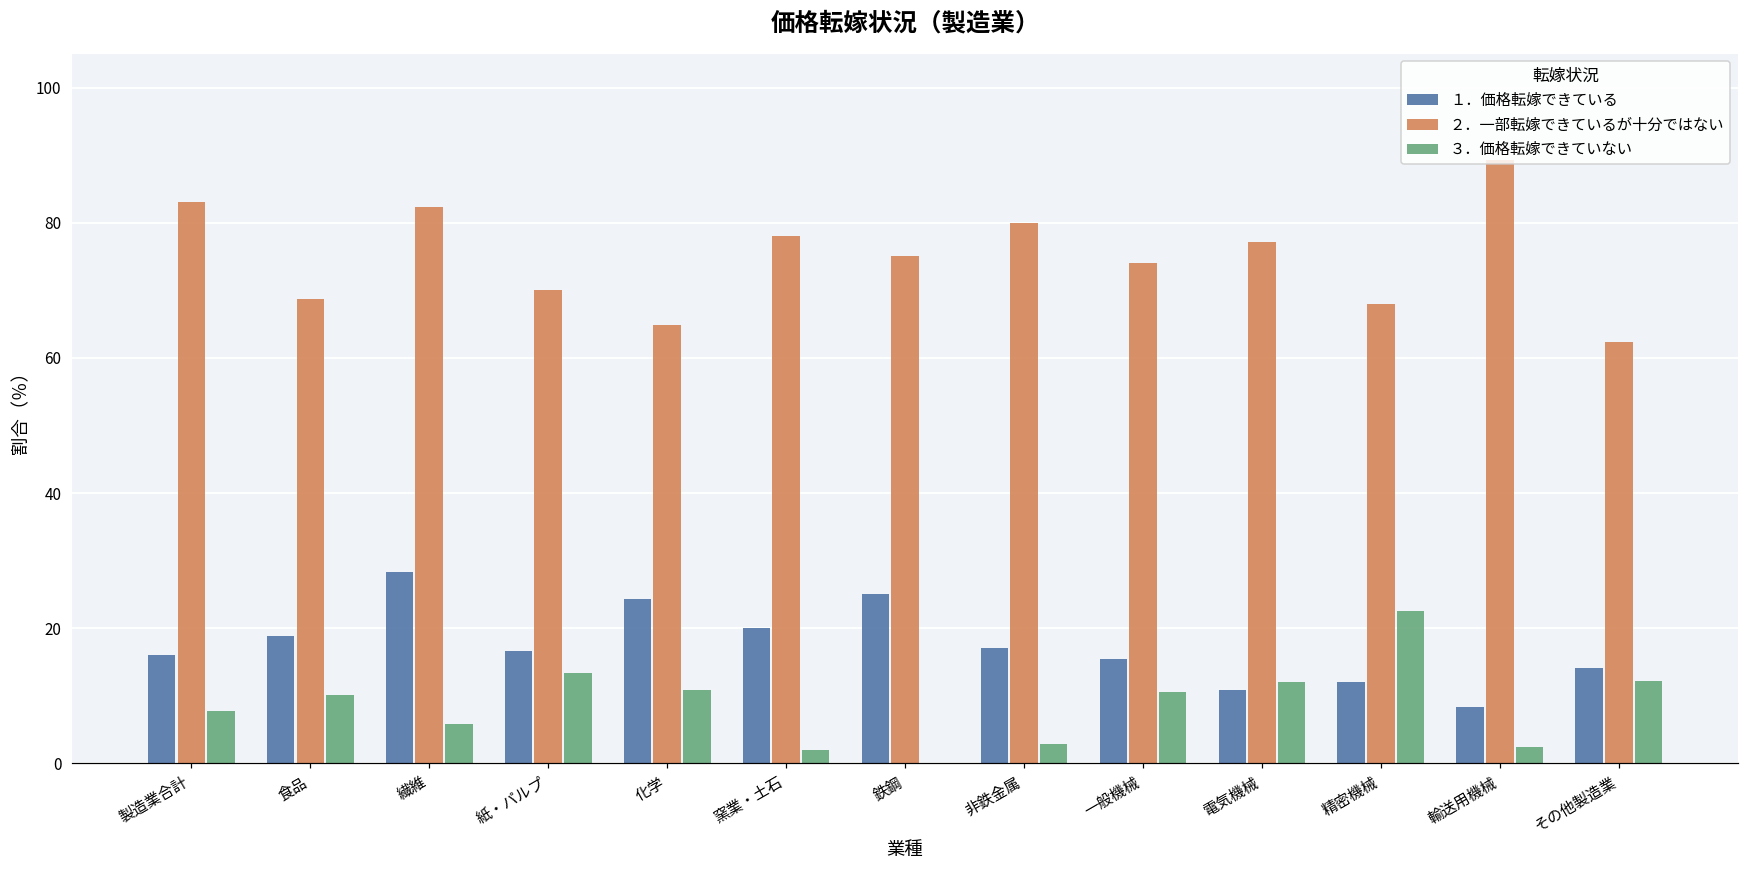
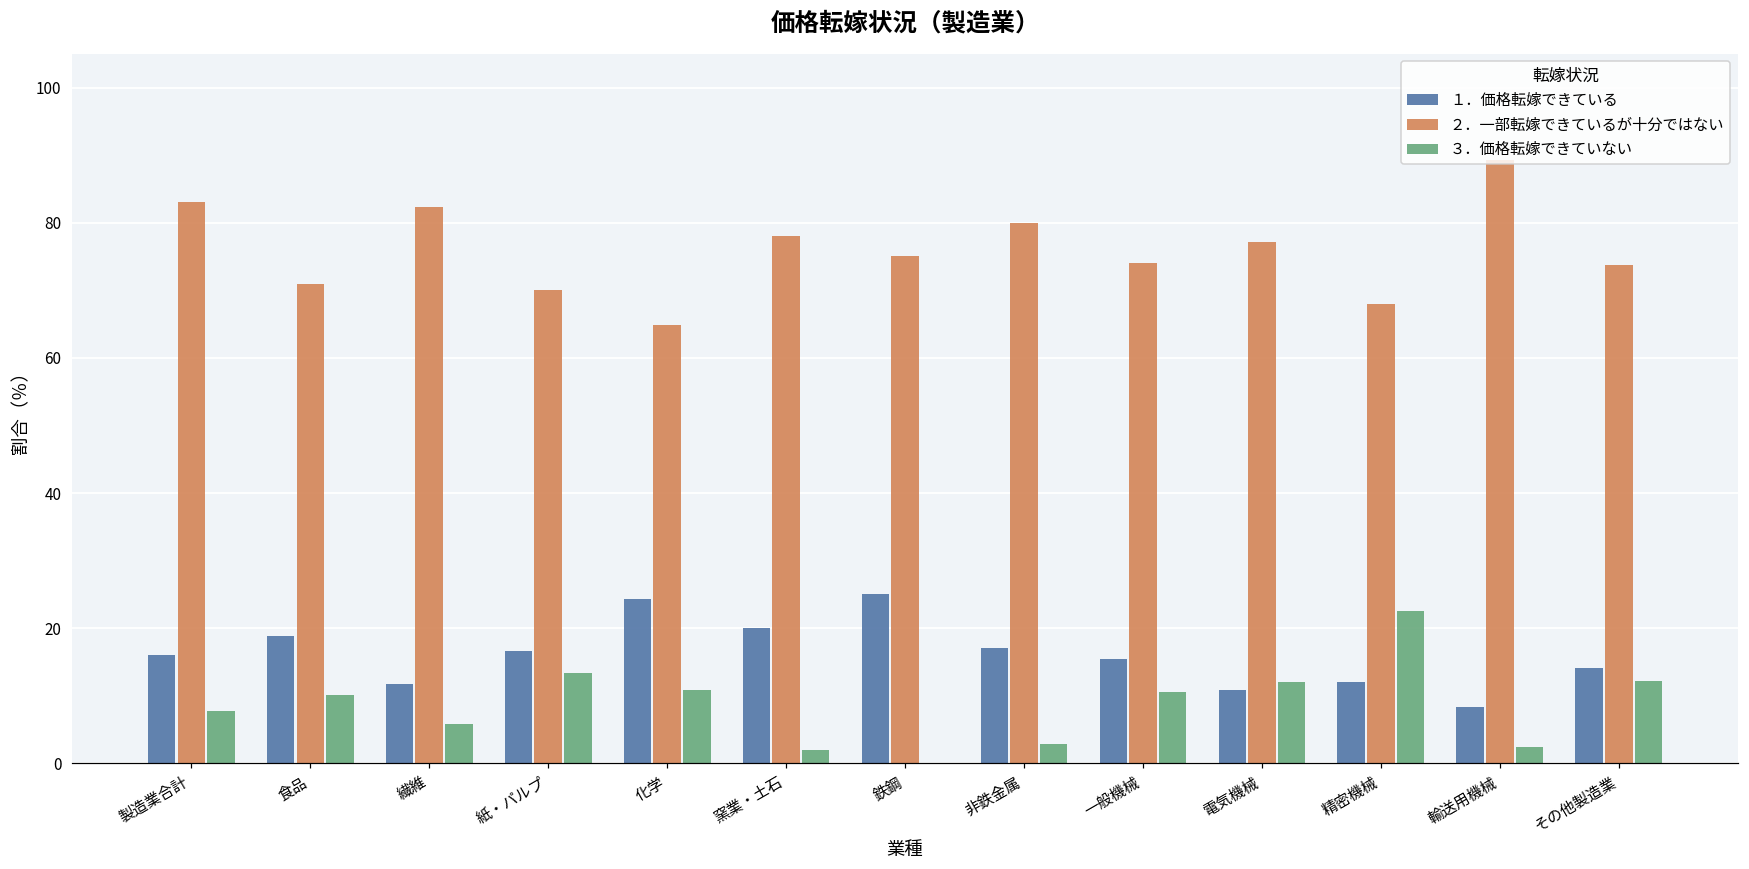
  {
    "１．価格転嫁できている": {
      "製造業合計": 16,
      "食品": 19,
-     "繊維": 28,
+     "繊維": 12,
      "紙・パルプ": 17,
      "化学": 24,
      "窯業・土石": 20,
      "鉄鋼": 25,
      "非鉄金属": 17,
      "一般機械": 15,
      "電気機械": 11,
      "精密機械": 12,
      "輸送用機械": 8,
      "その他製造業": 14
    },
    "２．一部転嫁できているが十分ではない": {
      "製造業合計": 83,
-     "食品": 69,
+     "食品": 71,
      "繊維": 82,
      "紙・パルプ": 70,
      "化学": 65,
      "窯業・土石": 78,
      "鉄鋼": 75,
      "非鉄金属": 80,
      "一般機械": 74,
      "電気機械": 77,
      "精密機械": 68,
-     "その他製造業": 62
+     "その他製造業": 74
    },
    "３．価格転嫁できていない": {
      "製造業合計": 8,
      "食品": 10,
      "繊維": 6,
      "紙・パルプ": 13,
      "化学": 11,
      "窯業・土石": 2,
      "鉄鋼": 0,
      "非鉄金属": 3,
      "一般機械": 11,
      "電気機械": 12,
      "精密機械": 23,
      "輸送用機械": 2,
      "その他製造業": 12
    }
  }
